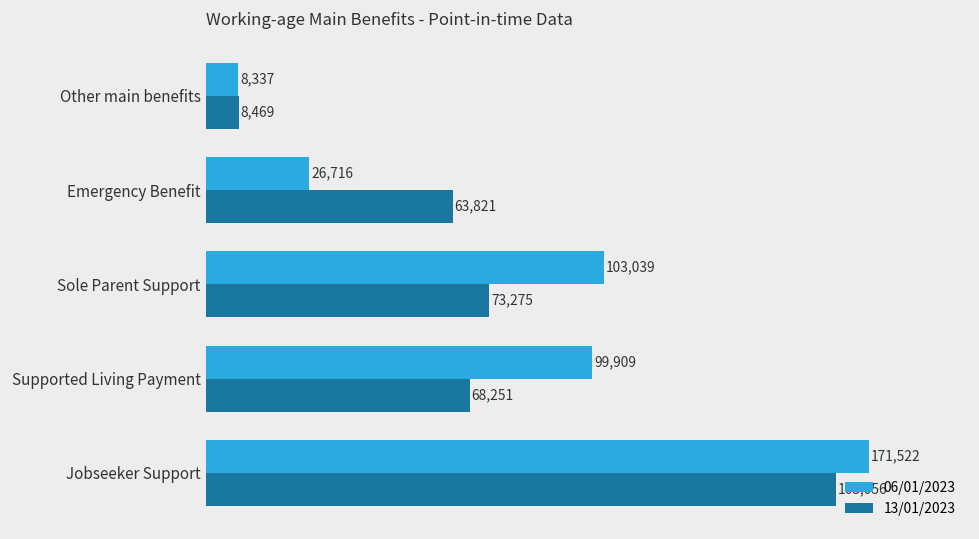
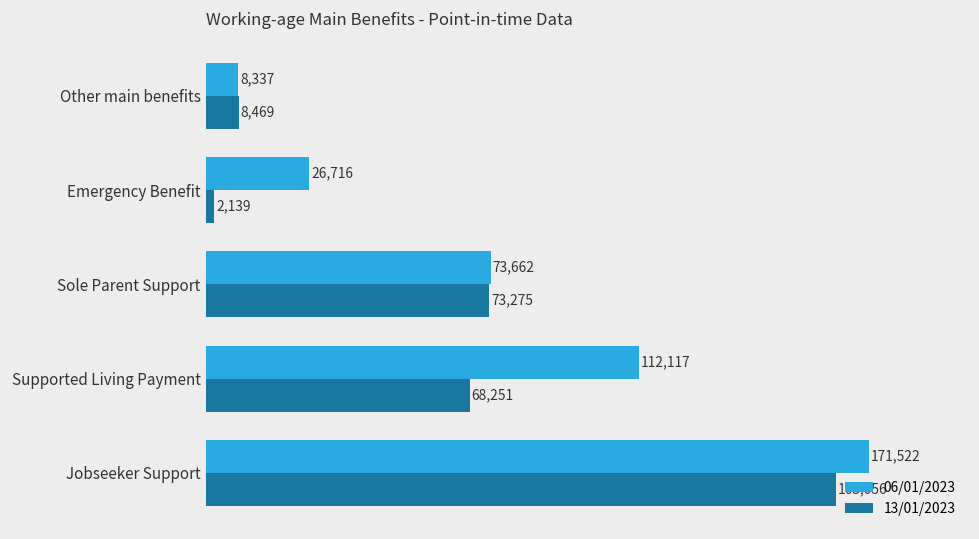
  {
    "06/01/2023": {
      "Other main benefits": "8,337",
      "Emergency Benefit": "26,716",
-     "Sole Parent Support": "103,039",
-     "Supported Living Payment": "99,909",
+     "Sole Parent Support": "73,662",
+     "Supported Living Payment": "112,117",
      "Jobseeker Support": "171,522"
    },
    "13/01/2023": {
      "Other main benefits": "8,469",
-     "Emergency Benefit": "63,821",
+     "Emergency Benefit": "2,139",
      "Sole Parent Support": "73,275",
      "Supported Living Payment": "68,251",
      "Jobseeker Support": "163,056"
    }
  }
